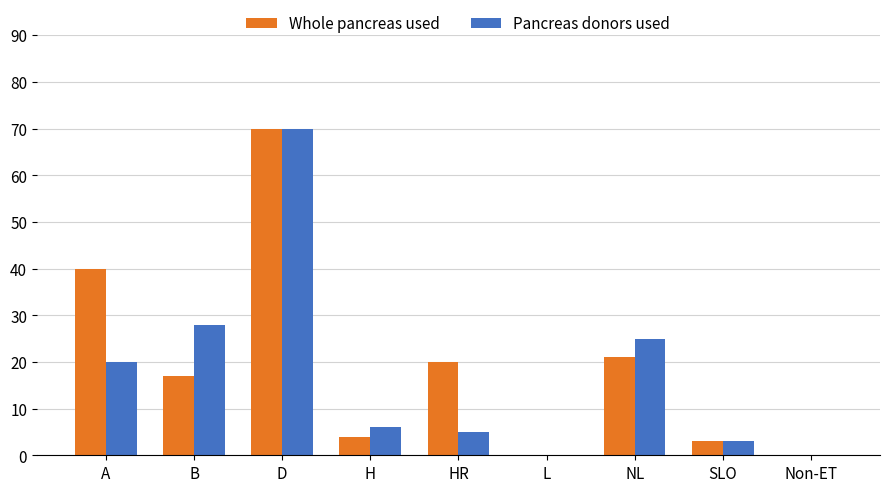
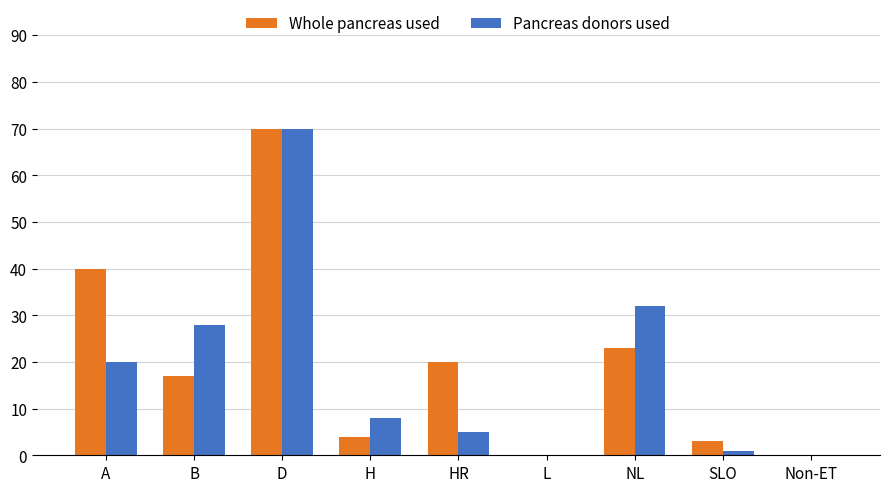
  {
    "Whole pancreas used": {
      "A": 40,
      "B": 17,
      "D": 70,
      "H": 4,
      "HR": 20,
      "L": 0,
-     "NL": 21,
+     "NL": 23,
      "SLO": 3,
      "Non-ET": 0
    },
    "Pancreas donors used": {
      "A": 20,
      "B": 28,
      "D": 70,
-     "H": 6,
+     "H": 8,
      "HR": 5,
      "L": 0,
-     "NL": 25,
-     "SLO": 3,
+     "NL": 32,
+     "SLO": 1,
      "Non-ET": 0
    }
  }
